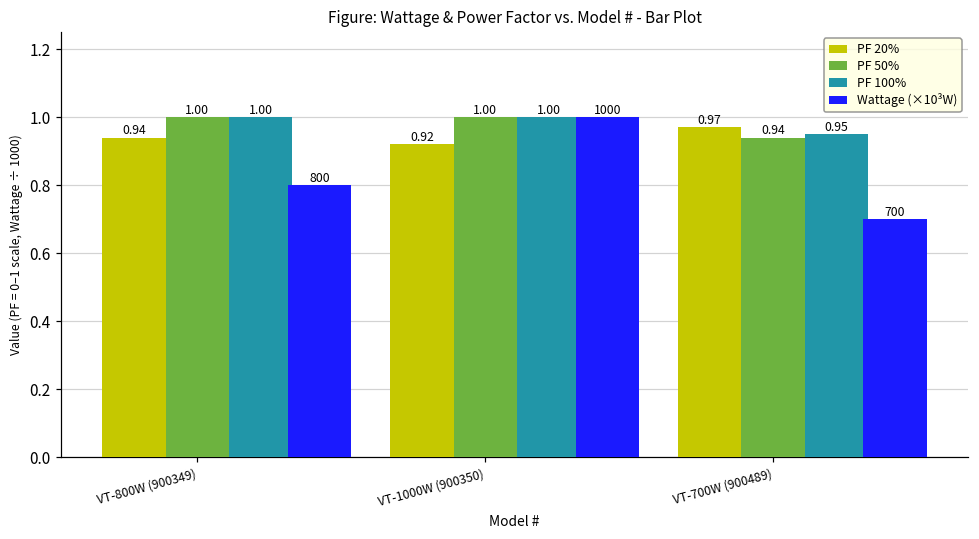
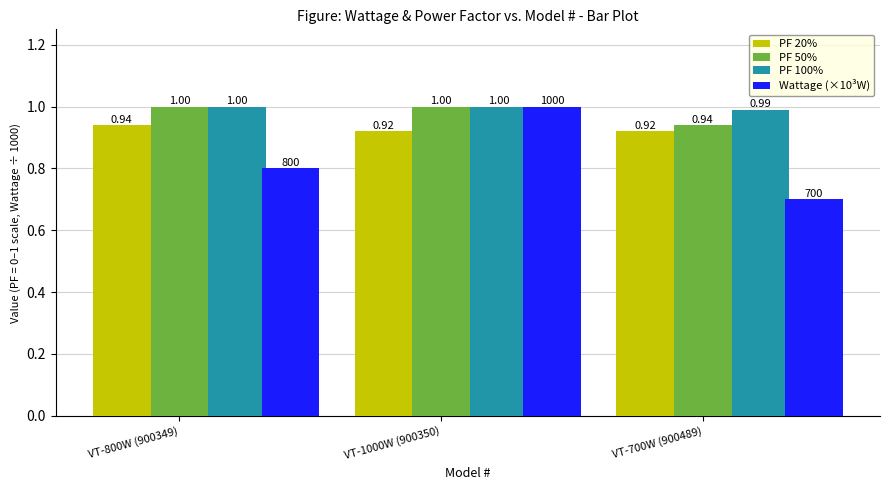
  {
    "PF 20%": {
      "VT-800W (900349)": 0.94,
      "VT-1000W (900350)": 0.92,
-     "VT-700W (900489)": 0.97
+     "VT-700W (900489)": 0.92
    },
    "PF 50%": {
      "VT-800W (900349)": 1.00,
      "VT-1000W (900350)": 1.00,
      "VT-700W (900489)": 0.94
    },
    "PF 100%": {
      "VT-800W (900349)": 1.00,
      "VT-1000W (900350)": 1.00,
-     "VT-700W (900489)": 0.95
+     "VT-700W (900489)": 0.99
    }
  }
